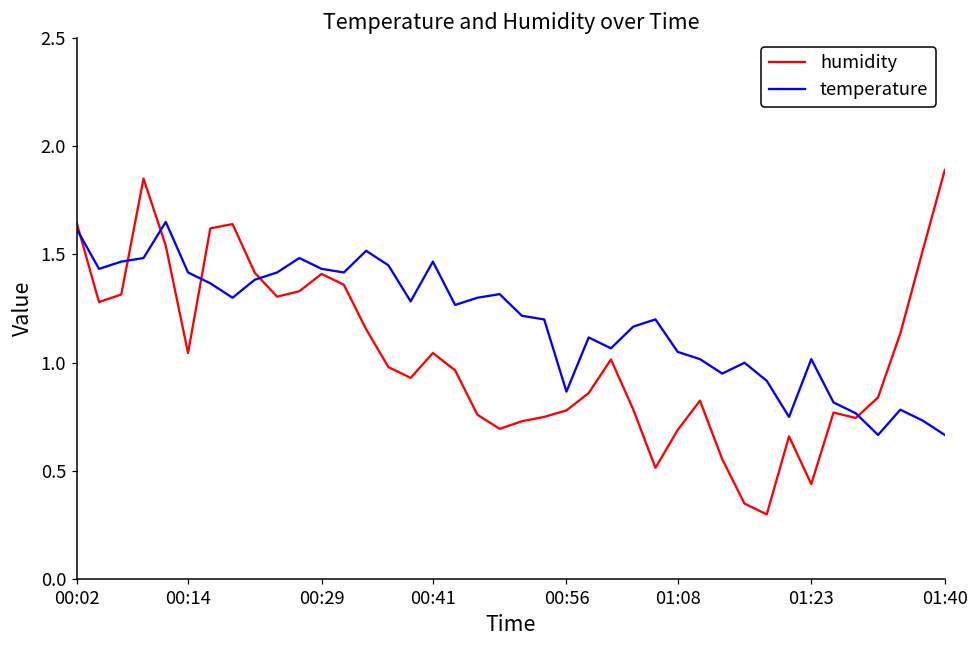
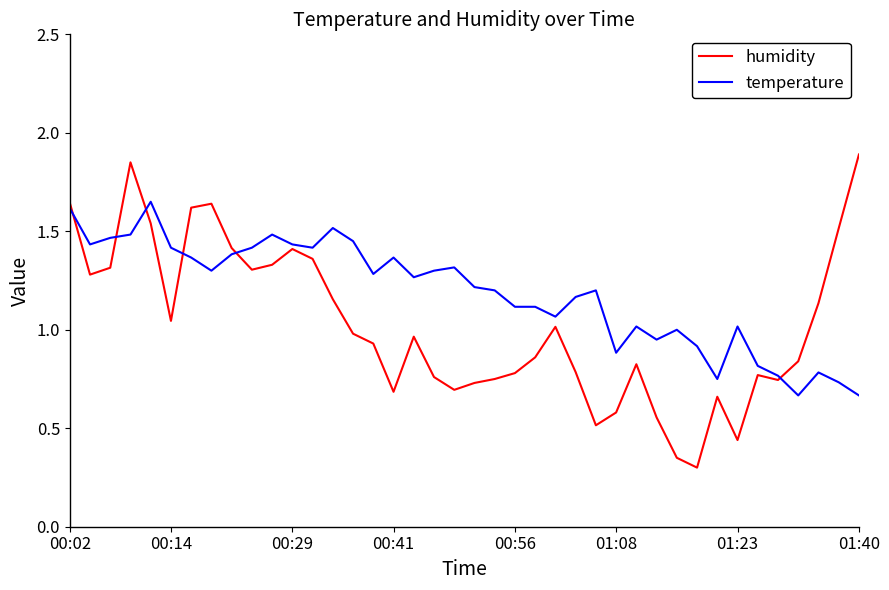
  {
    "humidity": {
      "00:02": 1.65,
      "00:14": 1.05,
      "00:29": 1.41,
-     "00:41": 1.05,
+     "00:41": 0.69,
      "00:56": 0.78,
-     "01:08": 0.69,
+     "01:08": 0.58,
      "01:23": 0.44,
      "01:40": 1.89
    },
    "temperature": {
      "00:02": 1.62,
      "00:14": 1.42,
      "00:29": 1.43,
-     "00:41": 1.47,
-     "00:56": 0.87,
-     "01:08": 1.05,
+     "00:41": 1.37,
+     "00:56": 1.12,
+     "01:08": 0.88,
      "01:23": 1.02,
      "01:40": 0.67
    }
  }
